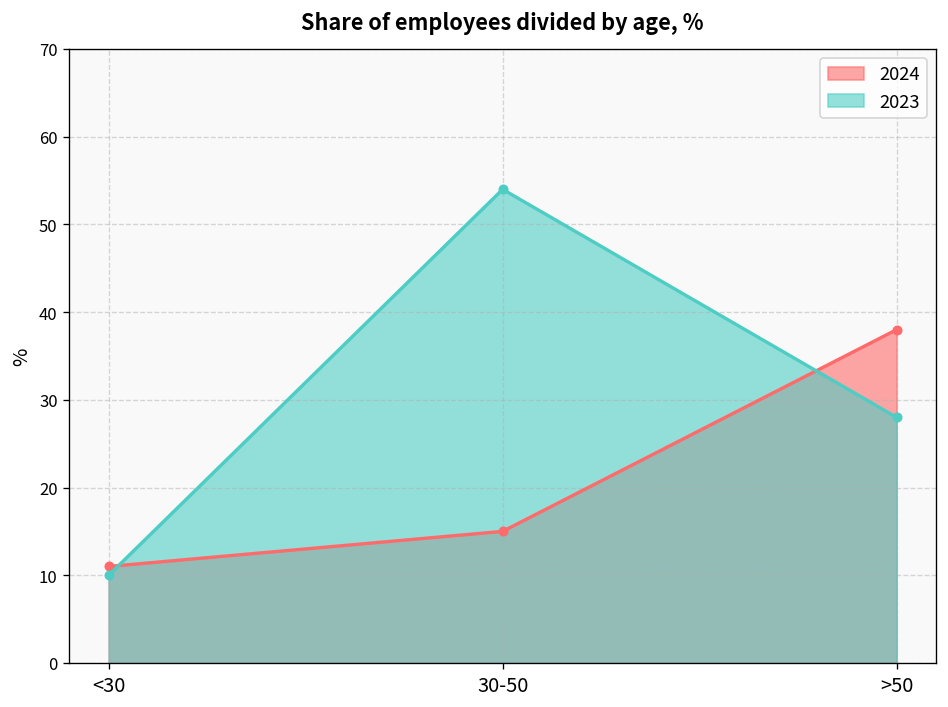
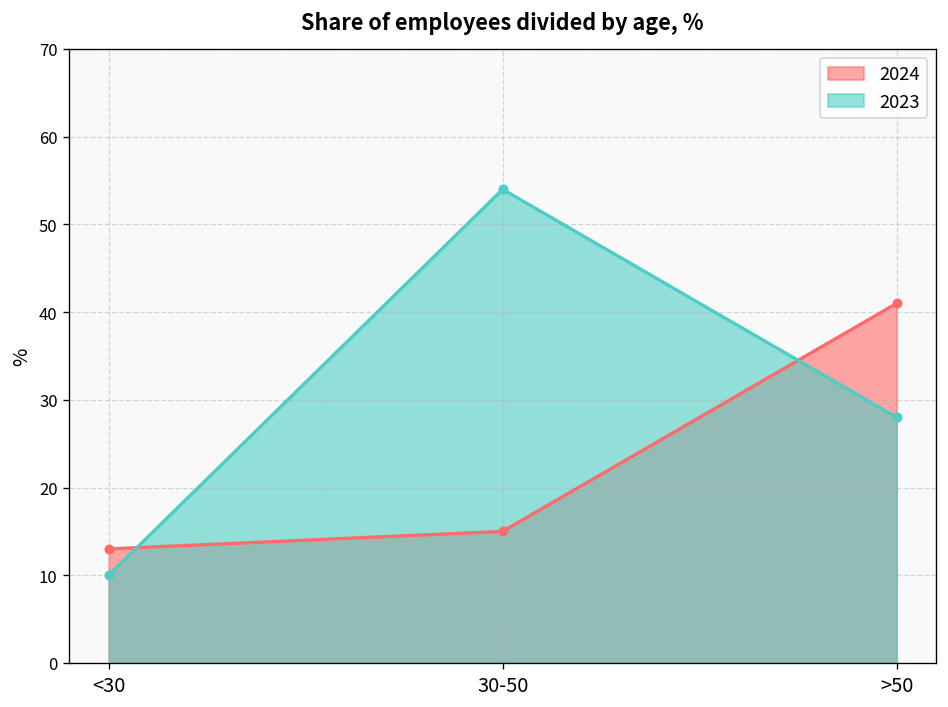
  {
    "2024": {
-     "<30": 11,
+     "<30": 13,
      "30-50": 15,
-     ">50": 38
+     ">50": 41
    },
    "2023": {
      "<30": 10,
      "30-50": 54,
      ">50": 28
    }
  }
